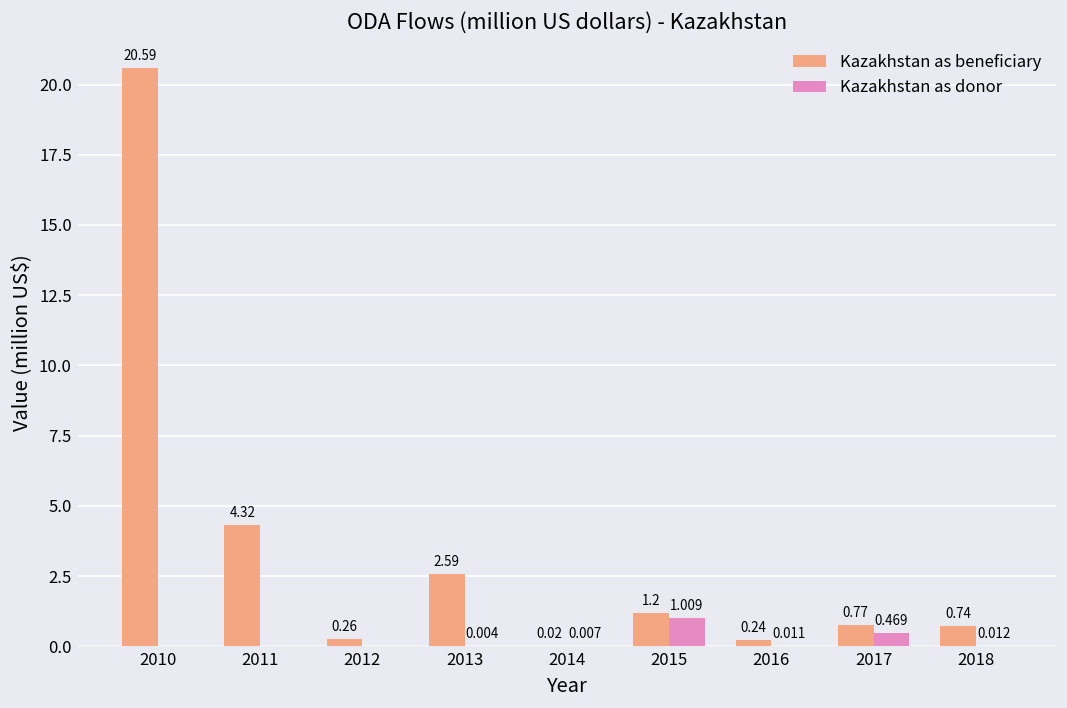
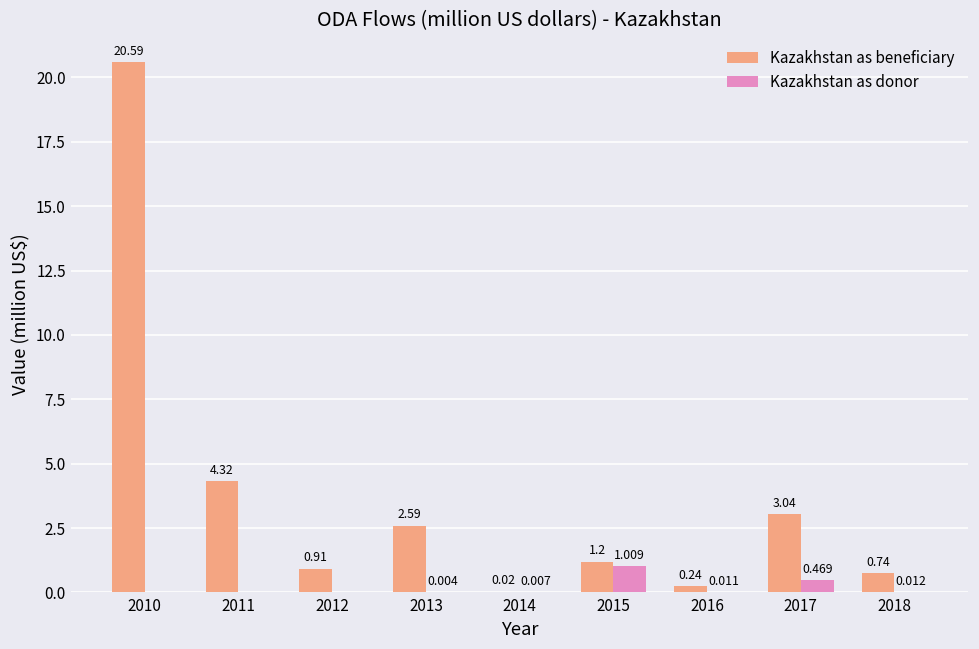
  {
    "Kazakhstan as beneficiary": {
      "2010": 20.59,
      "2011": 4.32,
-     "2012": 0.26,
+     "2012": 0.91,
      "2013": 2.59,
      "2014": 0.02,
      "2015": 1.2,
      "2016": 0.24,
-     "2017": 0.77,
+     "2017": 3.04,
      "2018": 0.74
    },
    "Kazakhstan as donor": {
      "2013": 0.004,
      "2014": 0.007,
      "2015": 1.009,
      "2016": 0.011,
      "2017": 0.469,
      "2018": 0.012
    }
  }
